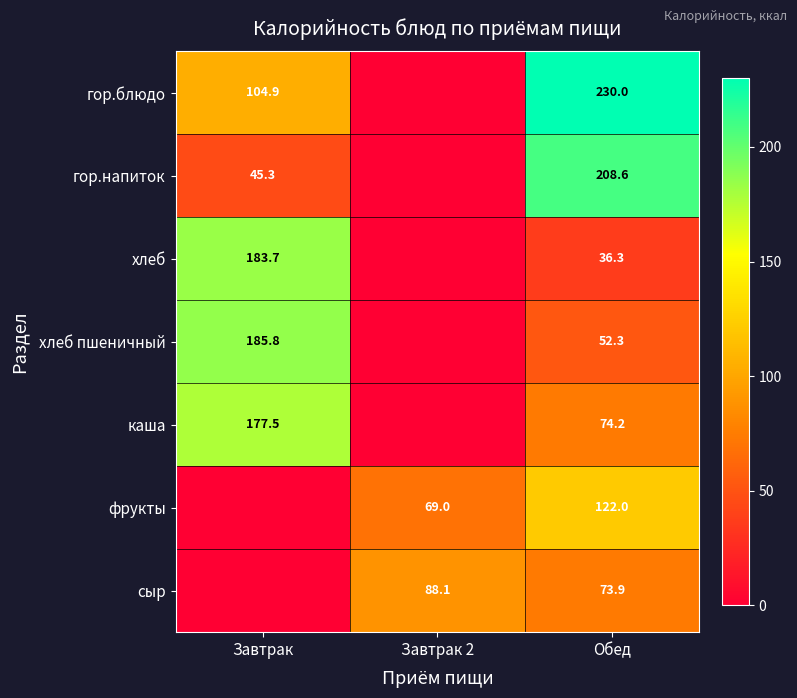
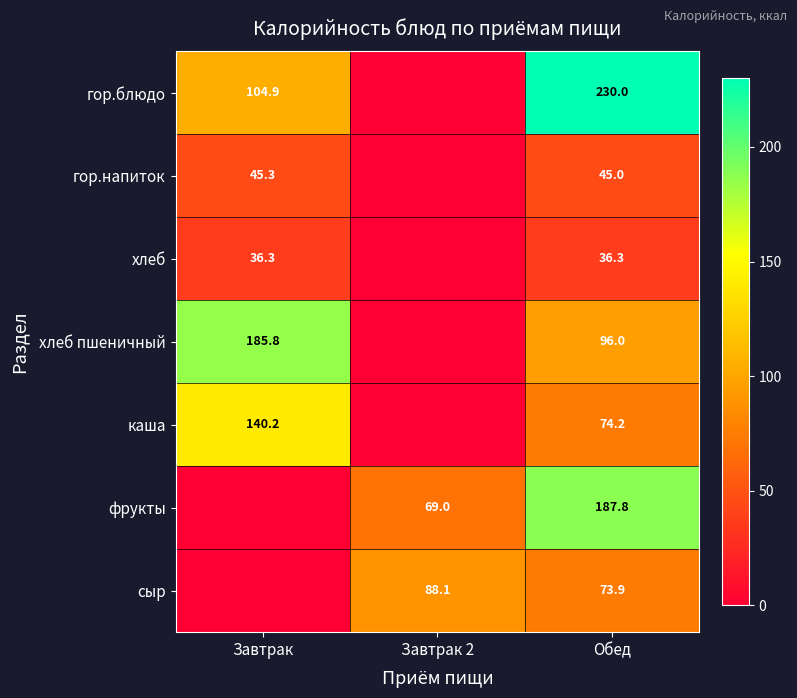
  {
    "гор.блюдо": {
      "Завтрак": 104.9,
      "Обед": 230.0
    },
    "гор.напиток": {
      "Завтрак": 45.3,
-     "Обед": 208.6
+     "Обед": 45.0
    },
    "хлеб": {
-     "Завтрак": 183.7,
+     "Завтрак": 36.3,
      "Обед": 36.3
    },
    "хлеб пшеничный": {
      "Завтрак": 185.8,
-     "Обед": 52.3
+     "Обед": 96.0
    },
    "каша": {
-     "Завтрак": 177.5,
+     "Завтрак": 140.2,
      "Обед": 74.2
    },
    "фрукты": {
      "Завтрак 2": 69.0,
-     "Обед": 122.0
+     "Обед": 187.8
    },
    "сыр": {
      "Завтрак 2": 88.1,
      "Обед": 73.9
    }
  }
